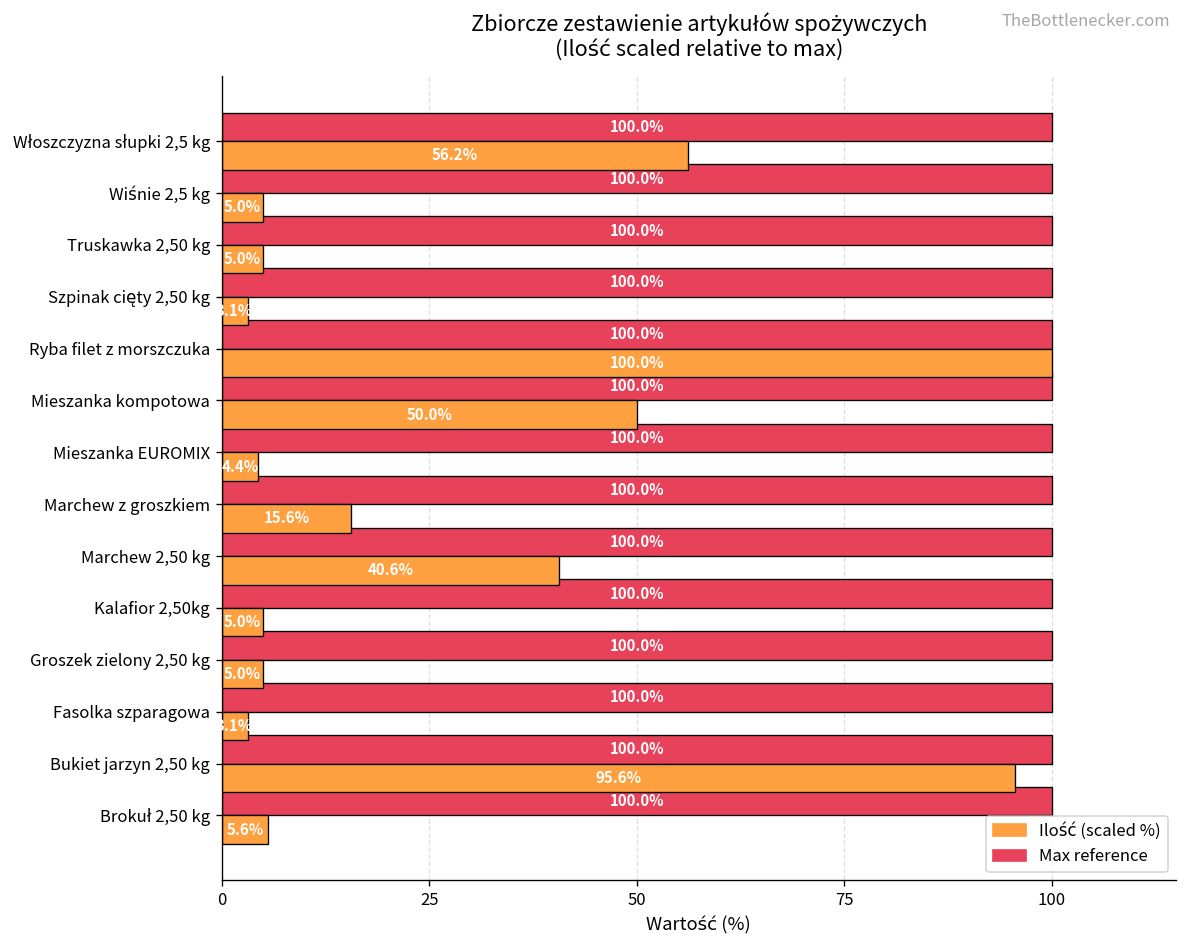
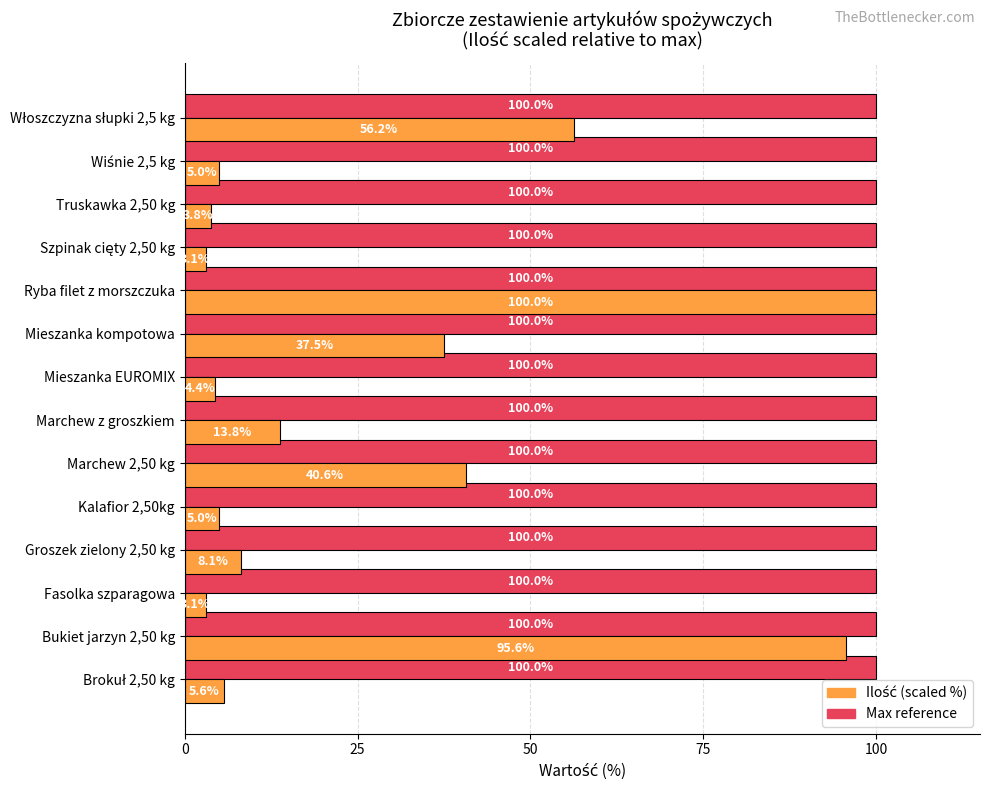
  {
    "Ilość (scaled %)": {
      "Włoszczyzna słupki 2,5 kg": "56.2%",
      "Wiśnie 2,5 kg": "5.0%",
-     "Truskawka 2,50 kg": "5.0%",
+     "Truskawka 2,50 kg": "3.8%",
      "Szpinak cięty 2,50 kg": "3.1%",
      "Ryba filet z morszczuka": "100.0%",
-     "Mieszanka kompotowa": "50.0%",
+     "Mieszanka kompotowa": "37.5%",
      "Mieszanka EUROMIX": "4.4%",
-     "Marchew z groszkiem": "15.6%",
+     "Marchew z groszkiem": "13.8%",
      "Marchew 2,50 kg": "40.6%",
      "Kalafior 2,50kg": "5.0%",
-     "Groszek zielony 2,50 kg": "5.0%",
+     "Groszek zielony 2,50 kg": "8.1%",
      "Fasolka szparagowa": "3.1%",
      "Bukiet jarzyn 2,50 kg": "95.6%",
      "Brokuł 2,50 kg": "5.6%"
    }
  }
